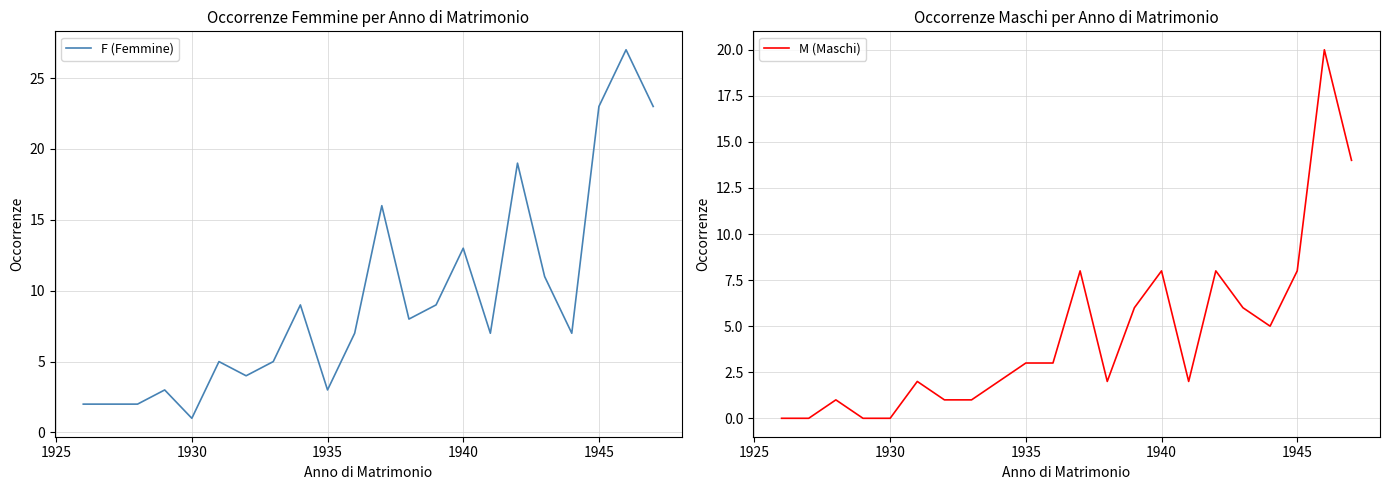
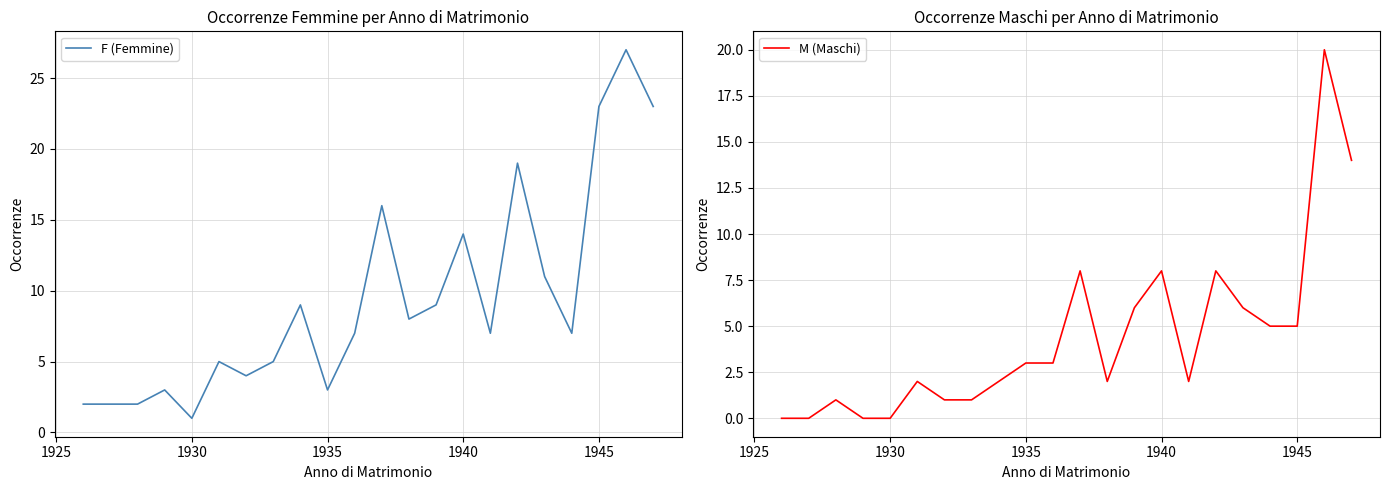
  {
    "Occorrenze Femmine per Anno di Matrimonio": {
      "1930": 1,
      "1935": 3,
-     "1940": 13,
+     "1940": 14,
      "1945": 23
    },
    "Occorrenze Maschi per Anno di Matrimonio": {
      "1930": 0,
      "1935": 3,
      "1940": 8,
-     "1945": 8
+     "1945": 5
    }
  }
